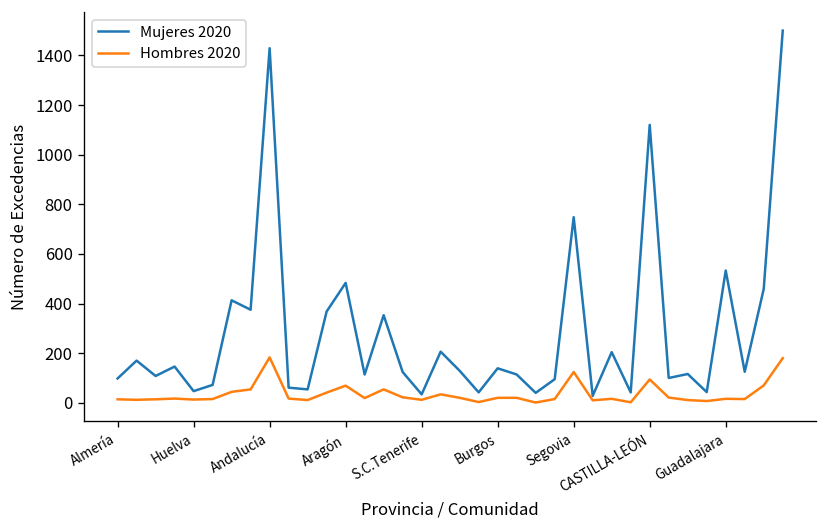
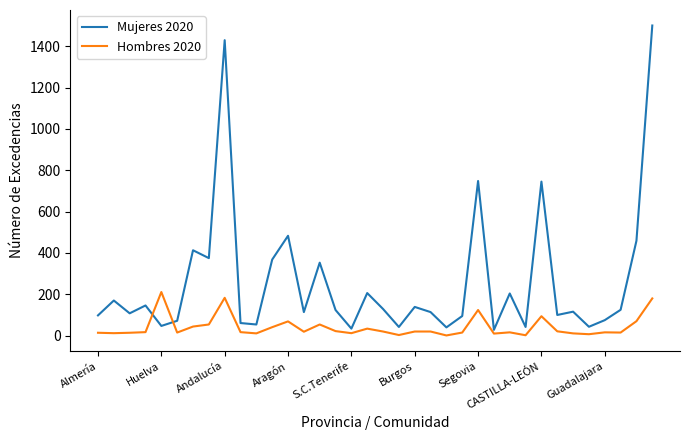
  {
    "Mujeres 2020": {
      "Almería": 100,
      "Huelva": 50,
      "Andalucía": 1430,
      "Aragón": 480,
      "S.C.Tenerife": 30,
      "Burgos": 140,
      "Segovia": 750,
-     "CASTILLA-LEÓN": 1120,
-     "Guadalajara": 530
+     "CASTILLA-LEÓN": 750,
+     "Guadalajara": 80
    },
    "Hombres 2020": {
      "Almería": 10,
-     "Huelva": 10,
+     "Huelva": 210,
      "Andalucía": 180,
      "Aragón": 70,
      "S.C.Tenerife": 10,
      "Burgos": 20,
      "Segovia": 120,
      "CASTILLA-LEÓN": 90,
      "Guadalajara": 20
    }
  }
